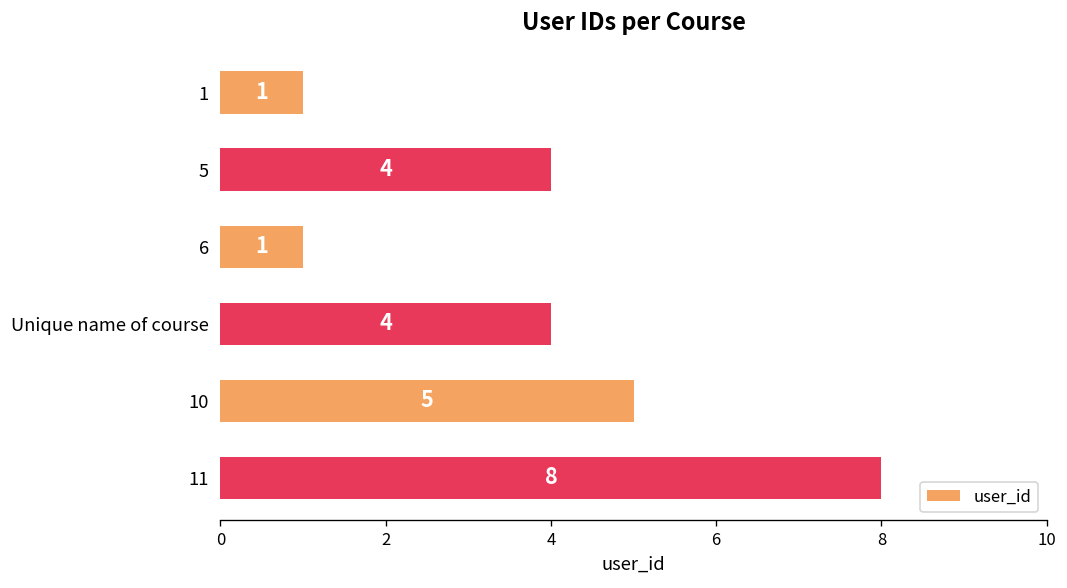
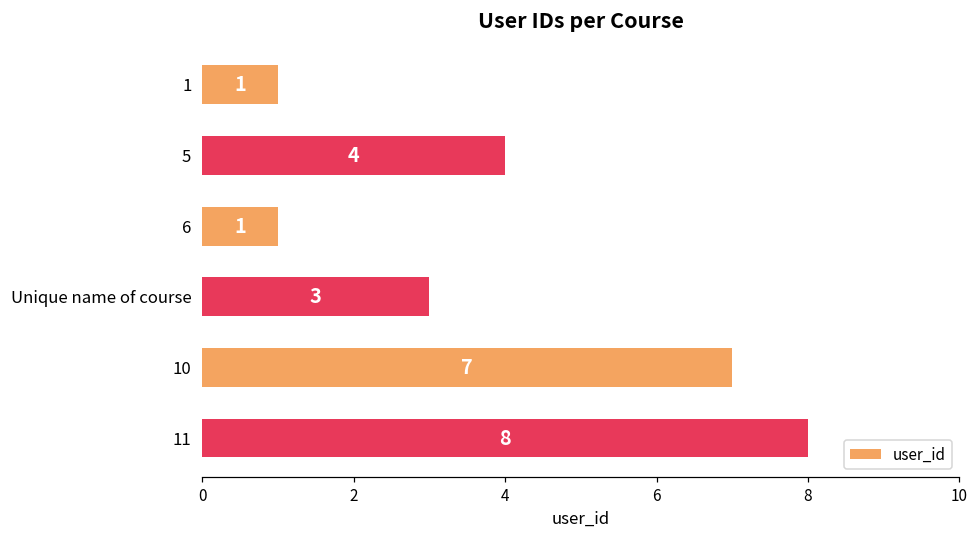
  {
    "1": 1,
    "5": 4,
    "6": 1,
-   "Unique name of course": 4,
-   "10": 5,
+   "Unique name of course": 3,
+   "10": 7,
    "11": 8
  }
